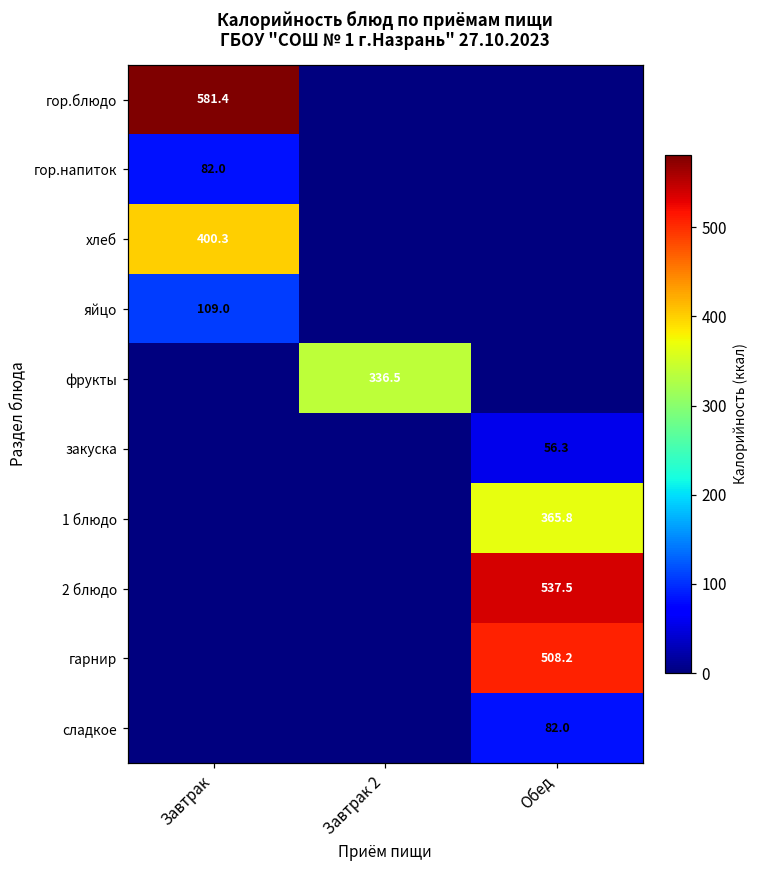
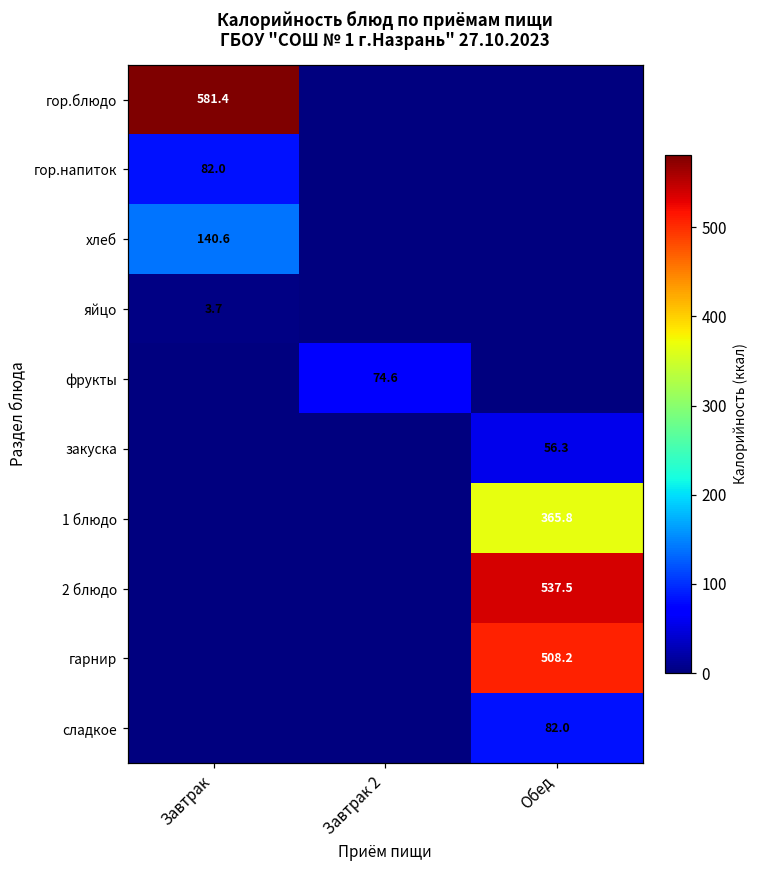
  {
    "гор.блюдо": {
      "Завтрак": 581.4
    },
    "гор.напиток": {
      "Завтрак": 82.0
    },
    "хлеб": {
-     "Завтрак": 400.3
+     "Завтрак": 140.6
    },
    "яйцо": {
-     "Завтрак": 109.0
+     "Завтрак": 3.7
    },
    "фрукты": {
-     "Завтрак 2": 336.5
+     "Завтрак 2": 74.6
    },
    "закуска": {
      "Обед": 56.3
    },
    "1 блюдо": {
      "Обед": 365.8
    },
    "2 блюдо": {
      "Обед": 537.5
    },
    "гарнир": {
      "Обед": 508.2
    },
    "сладкое": {
      "Обед": 82.0
    }
  }
